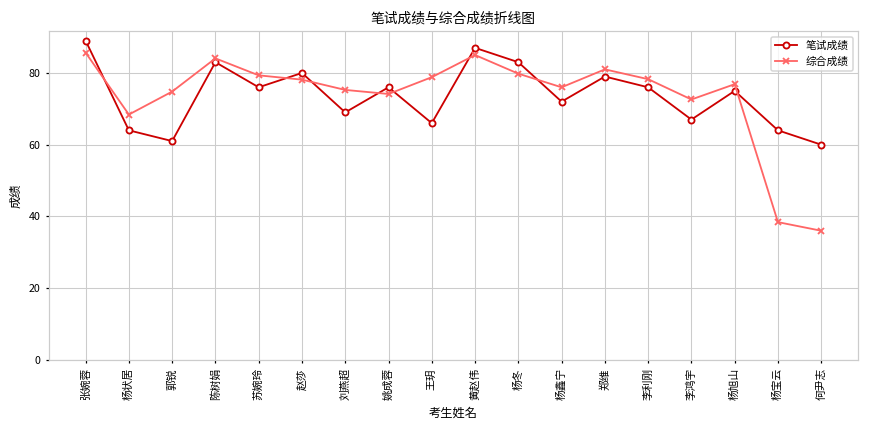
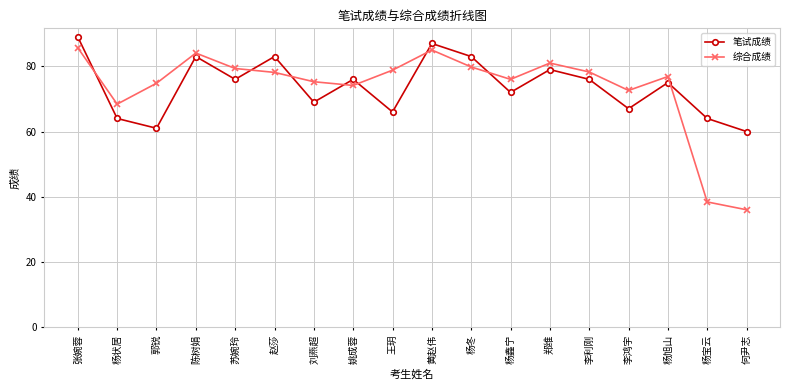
  {
    "笔试成绩": {
      "张婉蓉": 89,
      "杨状居": 64,
      "郭锐": 61,
      "陈树娟": 83,
      "苏婉玲": 76,
-     "赵莎": 80,
+     "赵莎": 83,
      "刘燕超": 69,
      "姚成蓉": 76,
      "王玥": 66,
      "黄赵伟": 87,
      "杨冬": 83,
      "杨鑫宁": 72,
      "郑维": 79,
      "李利刚": 76,
      "李鸿宇": 67,
      "杨旭山": 75,
      "杨宝云": 64,
      "何尹志": 60
    },
    "综合成绩": {
      "张婉蓉": 86,
      "杨状居": 68,
      "郭锐": 75,
      "陈树娟": 84,
      "苏婉玲": 79,
      "赵莎": 78,
      "刘燕超": 75,
      "姚成蓉": 74,
      "王玥": 79,
      "黄赵伟": 85,
      "杨冬": 80,
      "杨鑫宁": 76,
      "郑维": 81,
      "李利刚": 78,
      "李鸿宇": 73,
      "杨旭山": 77,
      "杨宝云": 38,
      "何尹志": 36
    }
  }
